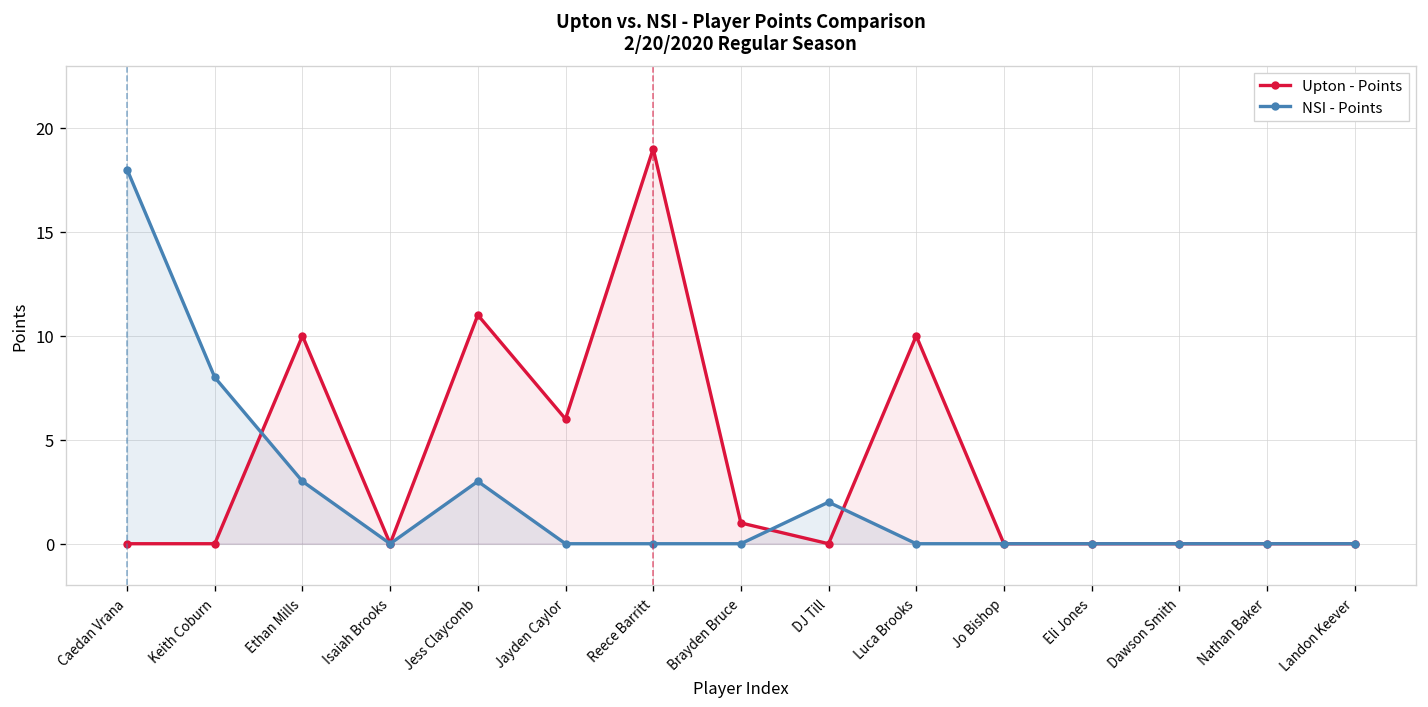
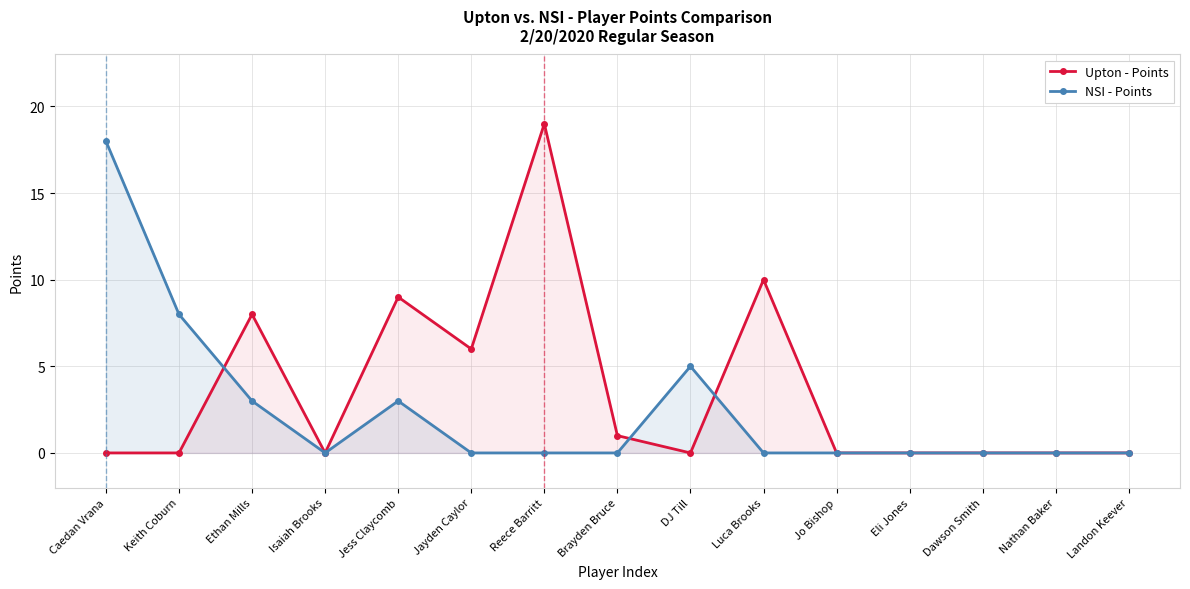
  {
    "Upton - Points": {
      "Caedan Vrana": 0,
      "Keith Coburn": 0,
-     "Ethan Mills": 10,
-     "Jess Claycomb": 11,
+     "Ethan Mills": 8,
+     "Jess Claycomb": 9,
      "Jayden Caylor": 6,
      "Reece Barritt": 19,
      "Brayden Bruce": 1,
      "DJ Till": 0,
      "Luca Brooks": 10
    },
    "NSI - Points": {
      "Caedan Vrana": 18,
      "Keith Coburn": 8,
      "Ethan Mills": 3,
      "Jess Claycomb": 3,
      "Jayden Caylor": 0,
      "Reece Barritt": 0,
      "Brayden Bruce": 0,
-     "DJ Till": 2,
+     "DJ Till": 5,
      "Luca Brooks": 0
    }
  }
